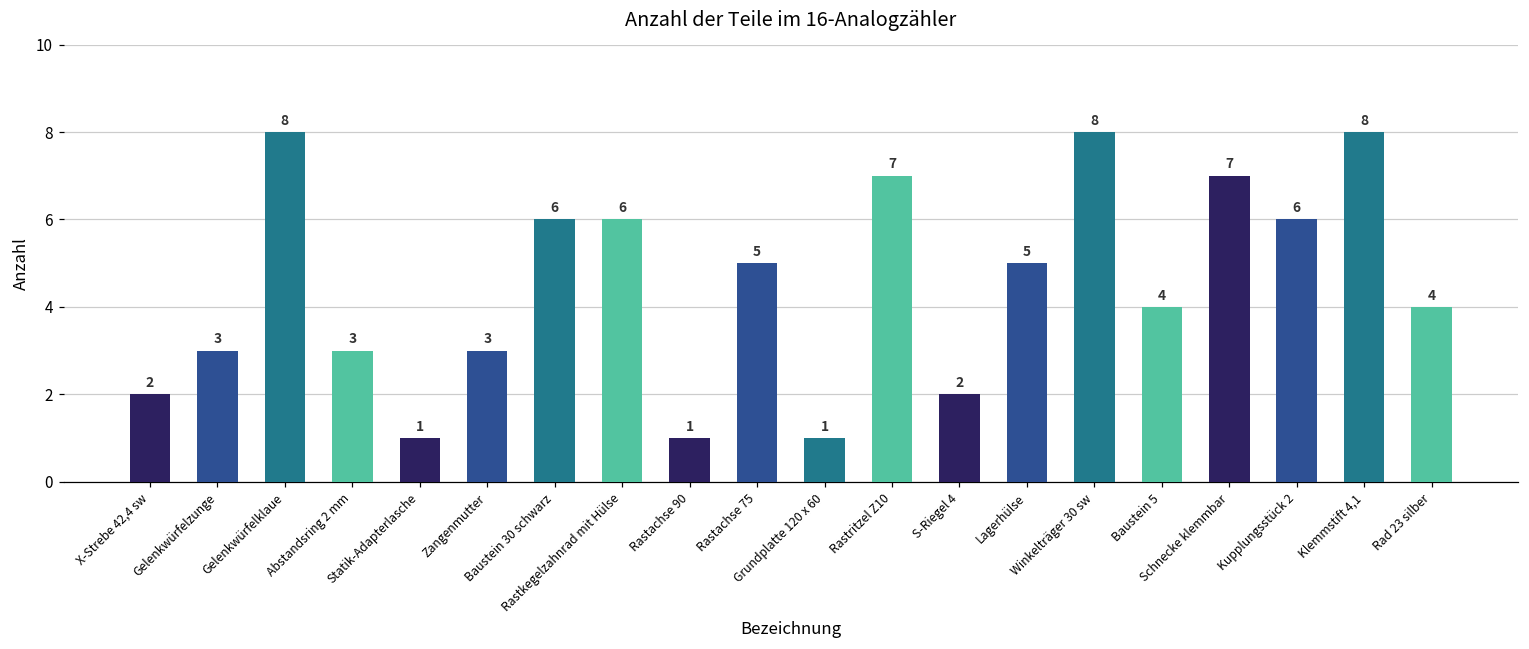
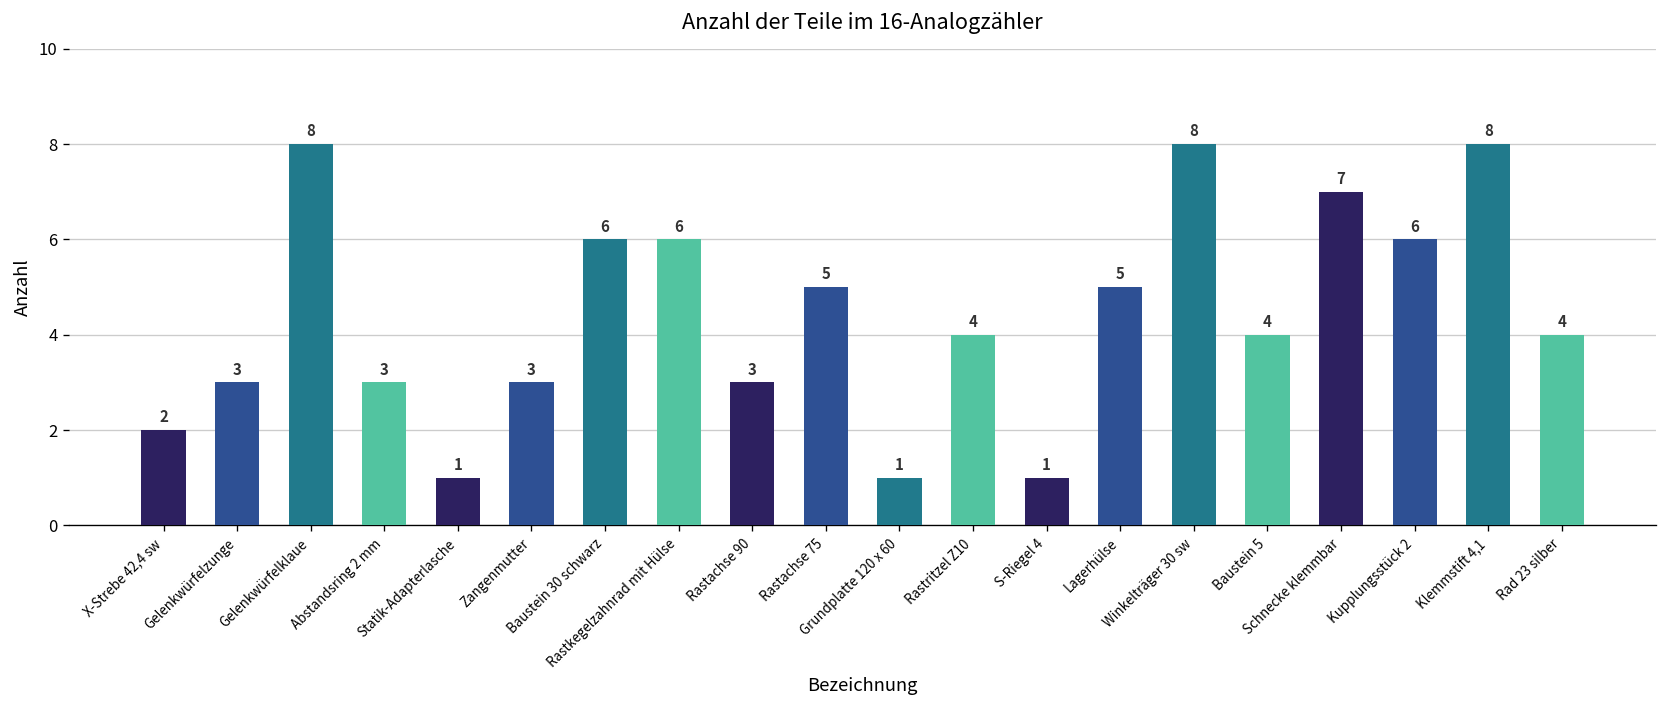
  {
    "X-Strebe 42,4 sw": 2,
    "Gelenkwürfelzunge": 3,
    "Gelenkwürfelklaue": 8,
    "Abstandsring 2 mm": 3,
    "Statik-Adapterlasche": 1,
    "Zangenmutter": 3,
    "Baustein 30 schwarz": 6,
    "Rastkegelzahnrad mit Hülse": 6,
-   "Rastachse 90": 1,
+   "Rastachse 90": 3,
    "Rastachse 75": 5,
    "Grundplatte 120 x 60": 1,
-   "Rastritzel Z10": 7,
-   "S-Riegel 4": 2,
+   "Rastritzel Z10": 4,
+   "S-Riegel 4": 1,
    "Lagerhülse": 5,
    "Winkelträger 30 sw": 8,
    "Baustein 5": 4,
    "Schnecke klemmbar": 7,
    "Kupplungsstück 2": 6,
    "Klemmstift 4,1": 8,
    "Rad 23 silber": 4
  }
